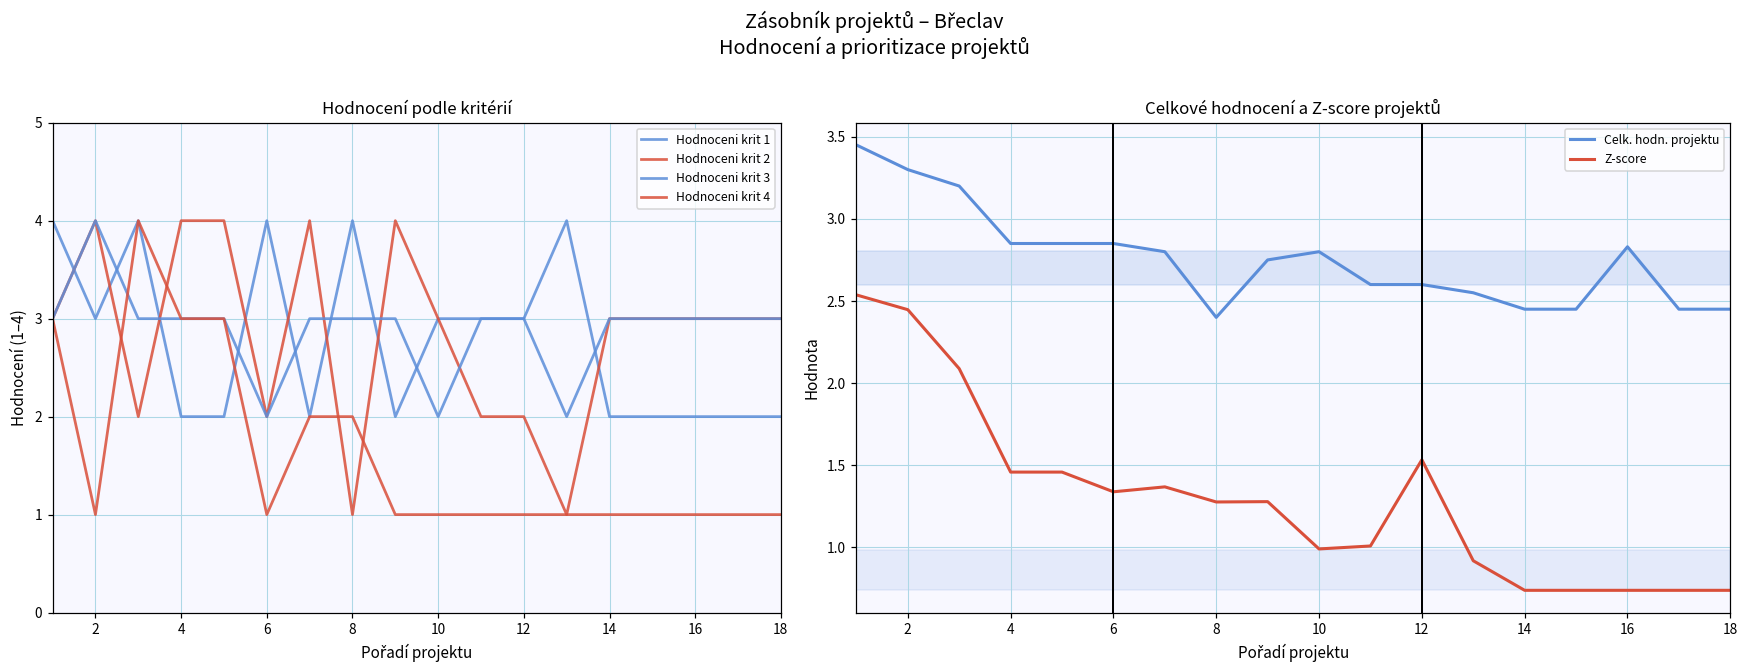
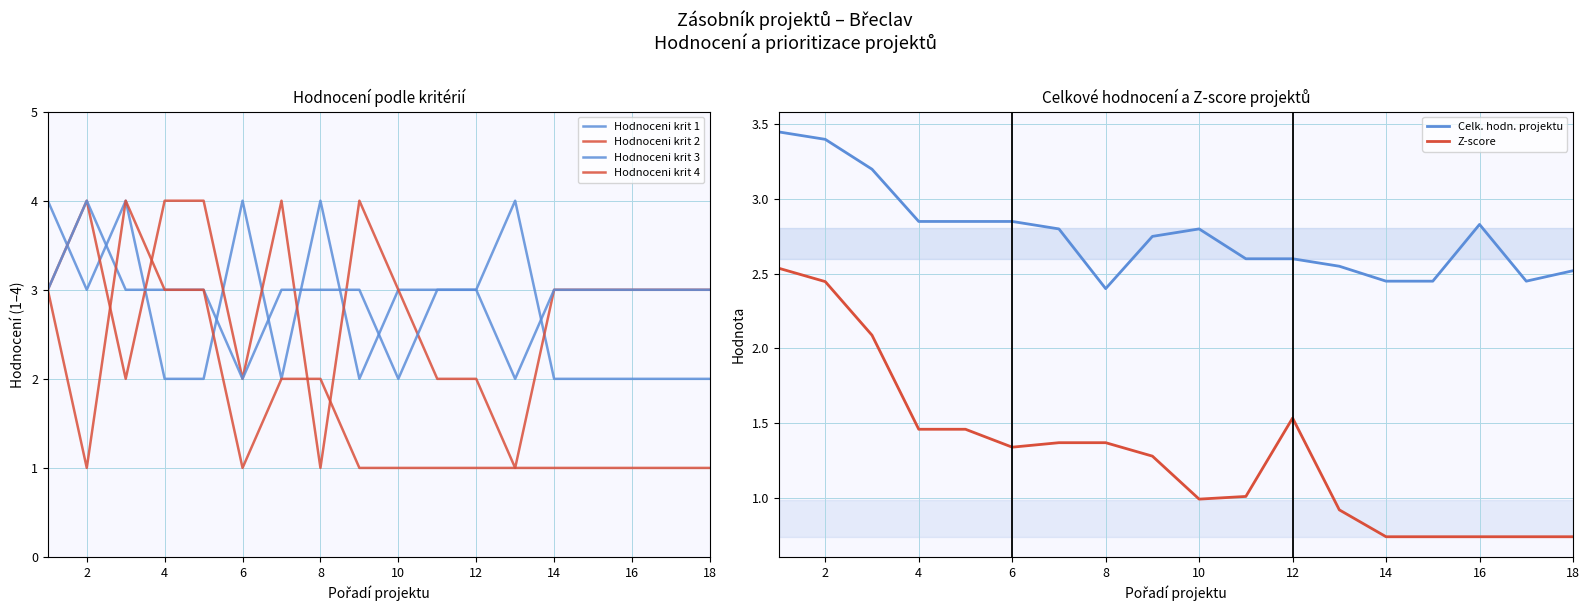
  {
    "Celkové hodnocení a Z-score projektů": {
      "Celk. hodn. projektu": {
-       "2": 3.3,
+       "2": 3.4,
        "4": 2.85,
        "6": 2.85,
        "8": 2.40,
        "10": 2.80,
        "12": 2.60,
        "14": 2.45,
        "16": 2.83,
-       "18": 2.45
+       "18": 2.52
      },
      "Z-score": {
        "2": 2.45,
        "4": 1.46,
        "6": 1.34,
-       "8": 1.28,
+       "8": 1.37,
        "10": 0.99,
        "12": 1.53,
        "14": 0.74,
        "16": 0.74,
        "18": 0.74
      }
    }
  }
